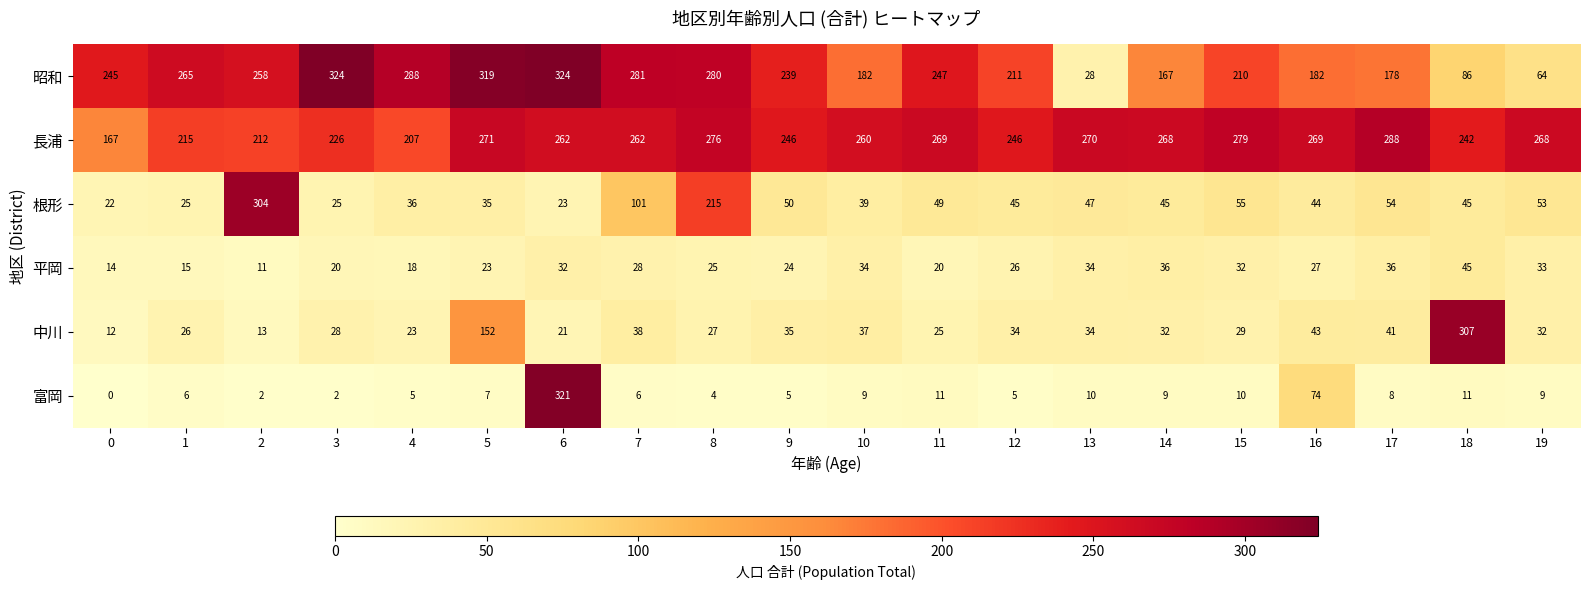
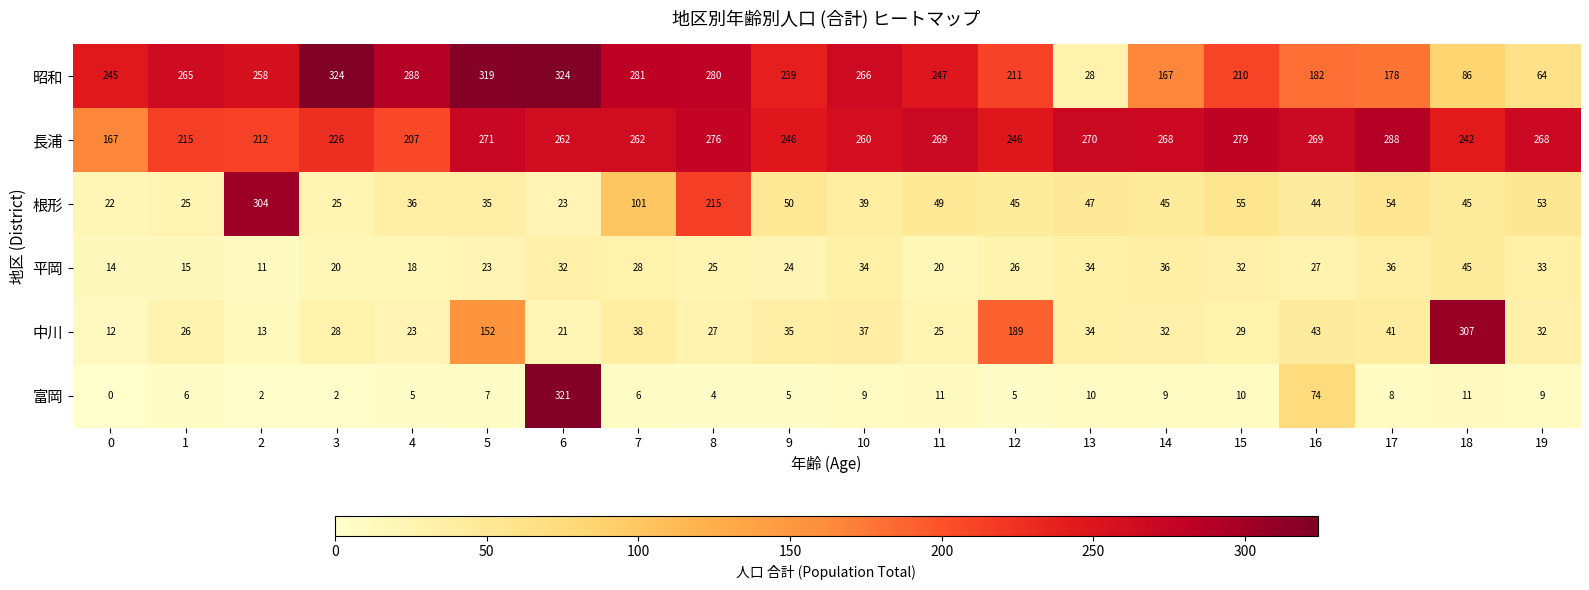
  {
    "昭和": {
      "0": 245,
      "1": 265,
      "2": 258,
      "3": 324,
      "4": 288,
      "5": 319,
      "6": 324,
      "7": 281,
      "8": 280,
      "9": 239,
-     "10": 182,
+     "10": 266,
      "11": 247,
      "12": 211,
      "13": 28,
      "14": 167,
      "15": 210,
      "16": 182,
      "17": 178,
      "18": 86,
      "19": 64
    },
    "長浦": {
      "0": 167,
      "1": 215,
      "2": 212,
      "3": 226,
      "4": 207,
      "5": 271,
      "6": 262,
      "7": 262,
      "8": 276,
      "9": 246,
      "10": 260,
      "11": 269,
      "12": 246,
      "13": 270,
      "14": 268,
      "15": 279,
      "16": 269,
      "17": 288,
      "18": 242,
      "19": 268
    },
    "根形": {
      "0": 22,
      "1": 25,
      "2": 304,
      "3": 25,
      "4": 36,
      "5": 35,
      "6": 23,
      "7": 101,
      "8": 215,
      "9": 50,
      "10": 39,
      "11": 49,
      "12": 45,
      "13": 47,
      "14": 45,
      "15": 55,
      "16": 44,
      "17": 54,
      "18": 45,
      "19": 53
    },
    "平岡": {
      "0": 14,
      "1": 15,
      "2": 11,
      "3": 20,
      "4": 18,
      "5": 23,
      "6": 32,
      "7": 28,
      "8": 25,
      "9": 24,
      "10": 34,
      "11": 20,
      "12": 26,
      "13": 34,
      "14": 36,
      "15": 32,
      "16": 27,
      "17": 36,
      "18": 45,
      "19": 33
    },
    "中川": {
      "0": 12,
      "1": 26,
      "2": 13,
      "3": 28,
      "4": 23,
      "5": 152,
      "6": 21,
      "7": 38,
      "8": 27,
      "9": 35,
      "10": 37,
      "11": 25,
-     "12": 34,
+     "12": 189,
      "13": 34,
      "14": 32,
      "15": 29,
      "16": 43,
      "17": 41,
      "18": 307,
      "19": 32
    },
    "富岡": {
      "0": 0,
      "1": 6,
      "2": 2,
      "3": 2,
      "4": 5,
      "5": 7,
      "6": 321,
      "7": 6,
      "8": 4,
      "9": 5,
      "10": 9,
      "11": 11,
      "12": 5,
      "13": 10,
      "14": 9,
      "15": 10,
      "16": 74,
      "17": 8,
      "18": 11,
      "19": 9
    }
  }
